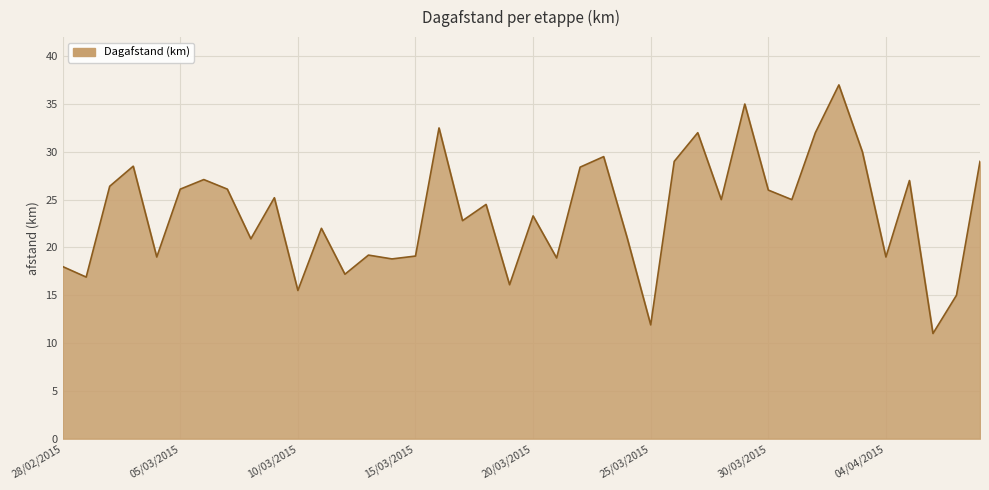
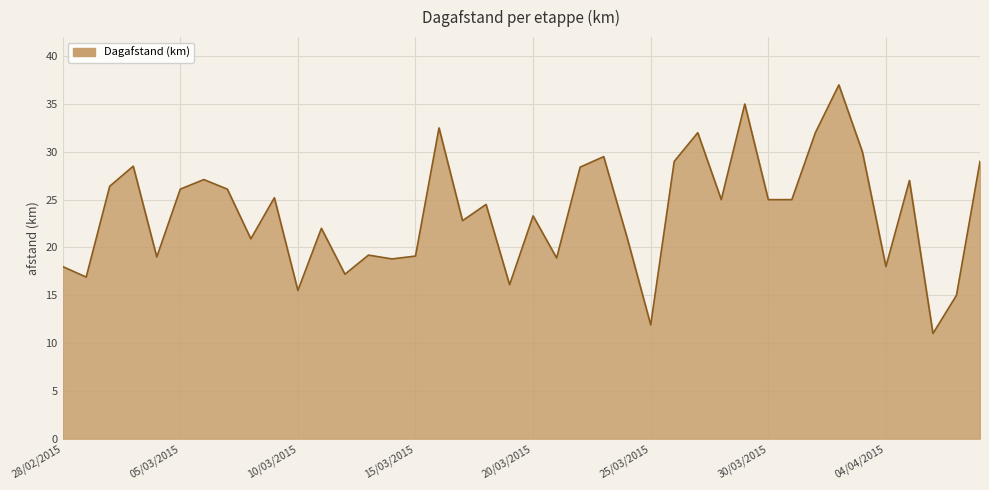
  {
    "28/02/2015": 18,
    "05/03/2015": 26,
    "10/03/2015": 16,
    "15/03/2015": 19,
    "20/03/2015": 23,
    "25/03/2015": 12,
-   "30/03/2015": 26,
-   "04/04/2015": 19
+   "30/03/2015": 25,
+   "04/04/2015": 18
  }
